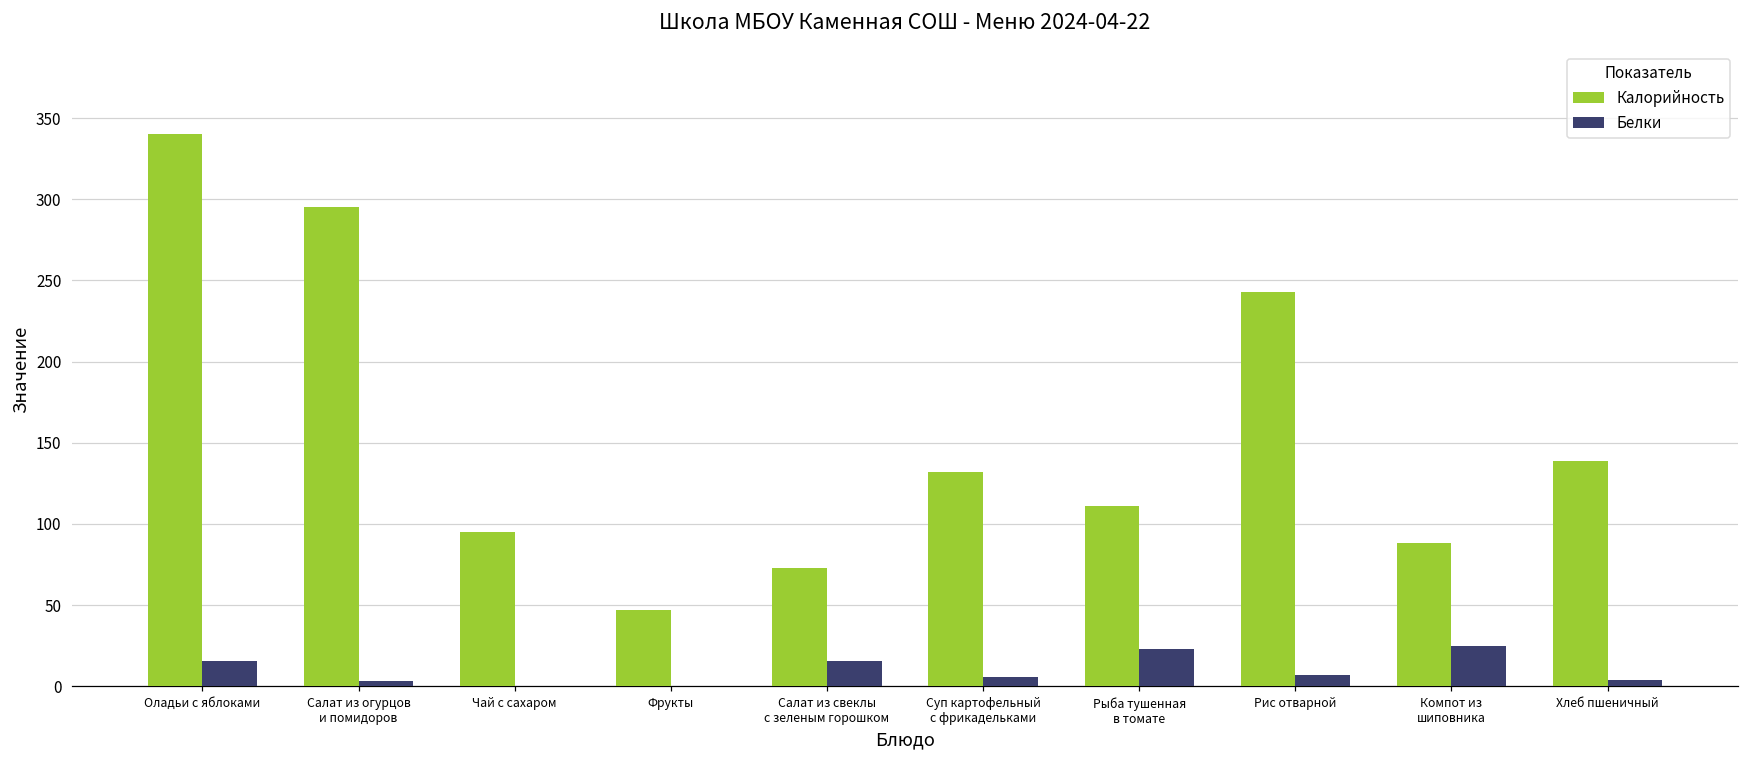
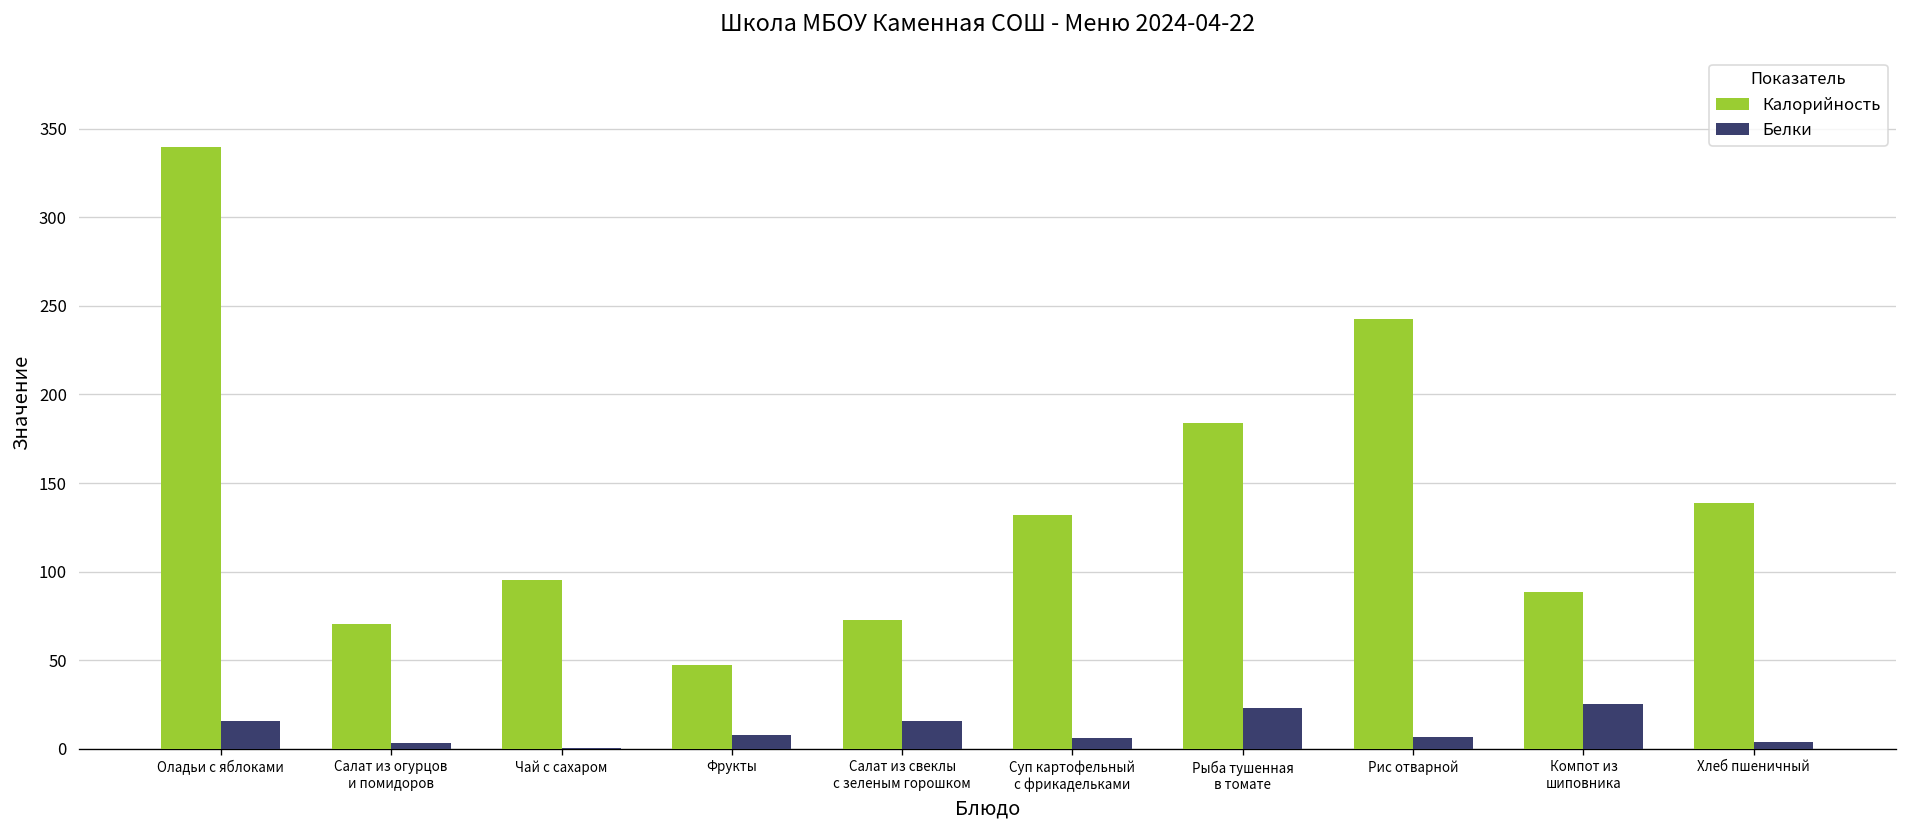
  {
    "Калорийность": {
      "Оладьи с яблоками": 340,
-     "Салат из огурцов и помидоров": 295,
+     "Салат из огурцов и помидоров": 71,
      "Чай с сахаром": 95,
      "Фрукты": 47,
      "Салат из свеклы с зеленым горошком": 73,
      "Суп картофельный с фрикадельками": 132,
-     "Рыба тушенная в томате": 111,
+     "Рыба тушенная в томате": 184,
      "Рис отварной": 243,
      "Компот из шиповника": 88,
      "Хлеб пшеничный": 139
    },
    "Белки": {
      "Оладьи с яблоками": 15,
      "Салат из огурцов и помидоров": 3,
-     "Фрукты": 0,
+     "Фрукты": 8,
      "Салат из свеклы с зеленым горошком": 16,
      "Суп картофельный с фрикадельками": 6,
      "Рыба тушенная в томате": 23,
      "Рис отварной": 7,
      "Компот из шиповника": 25,
      "Хлеб пшеничный": 4
    }
  }
